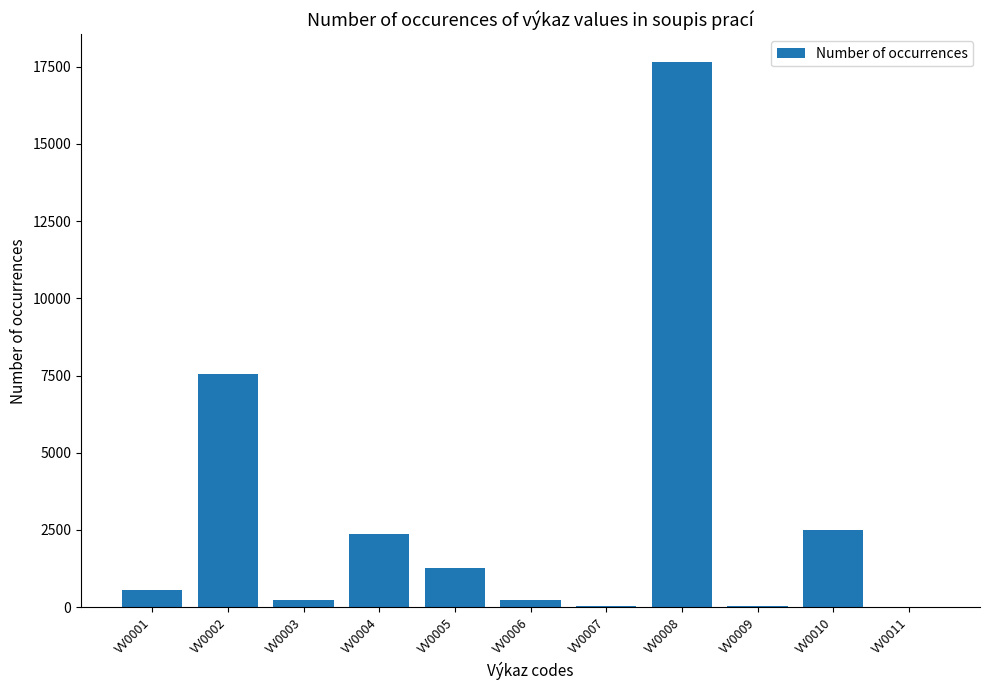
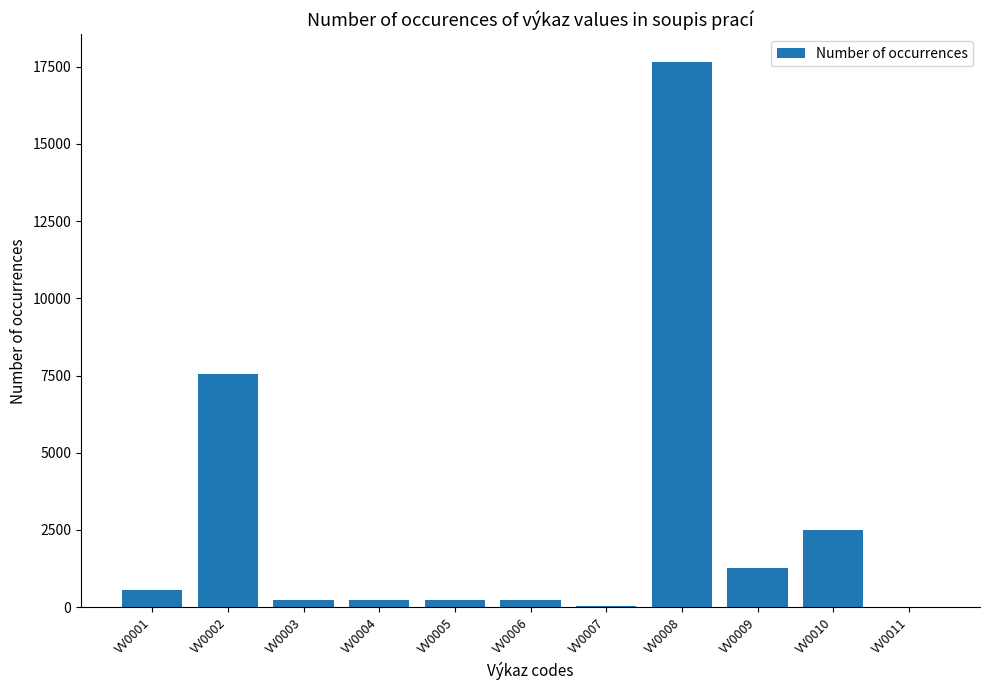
  {
    "VV0001": 600,
    "VV0002": 7600,
    "VV0003": 200,
-   "VV0004": 2400,
-   "VV0005": 1300,
+   "VV0004": 200,
+   "VV0005": 200,
    "VV0006": 200,
    "VV0008": 17700,
-   "VV0009": 0,
+   "VV0009": 1300,
    "VV0010": 2500
  }
